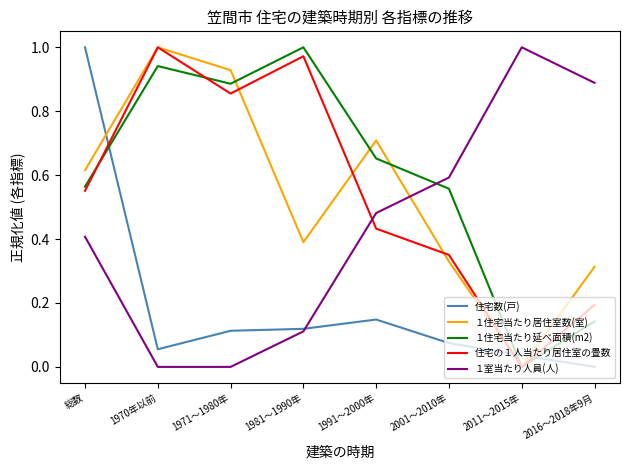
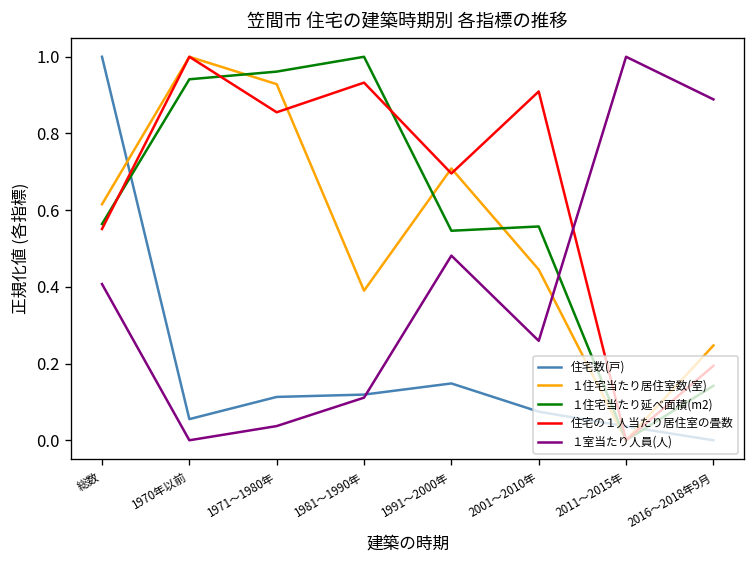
  {
    "住宅数(戸)": {
      "総数": 1.00,
      "1970年以前": 0.06,
      "1971～1980年": 0.11,
      "1981～1990年": 0.12,
      "1991～2000年": 0.15
    },
    "１住宅当たり居住室数(室)": {
      "総数": 0.62,
      "1971～1980年": 0.93,
      "1981～1990年": 0.39,
      "1991～2000年": 0.71,
-     "2001～2010年": 0.33,
-     "2016～2018年9月": 0.31
+     "2001～2010年": 0.45,
+     "2016～2018年9月": 0.25
    },
    "１住宅当たり延べ面積(m2)": {
      "総数": 0.56,
      "1970年以前": 0.94,
-     "1971～1980年": 0.89,
+     "1971～1980年": 0.96,
      "1981～1990年": 1.00,
-     "1991～2000年": 0.65,
+     "1991～2000年": 0.55,
      "2001～2010年": 0.56
    },
    "住宅の１人当たり居住室の畳数": {
      "総数": 0.55,
      "1971～1980年": 0.86,
-     "1981～1990年": 0.97,
-     "1991～2000年": 0.43,
-     "2001～2010年": 0.35
+     "1981～1990年": 0.93,
+     "1991～2000年": 0.70,
+     "2001～2010年": 0.91
    },
    "１室当たり人員(人)": {
      "総数": 0.41,
      "1970年以前": 0.00,
-     "1971～1980年": 0.00,
+     "1971～1980年": 0.04,
      "1981～1990年": 0.11,
      "1991～2000年": 0.48,
-     "2001～2010年": 0.59,
+     "2001～2010年": 0.26,
      "2011～2015年": 1.00,
      "2016～2018年9月": 0.89
    }
  }
